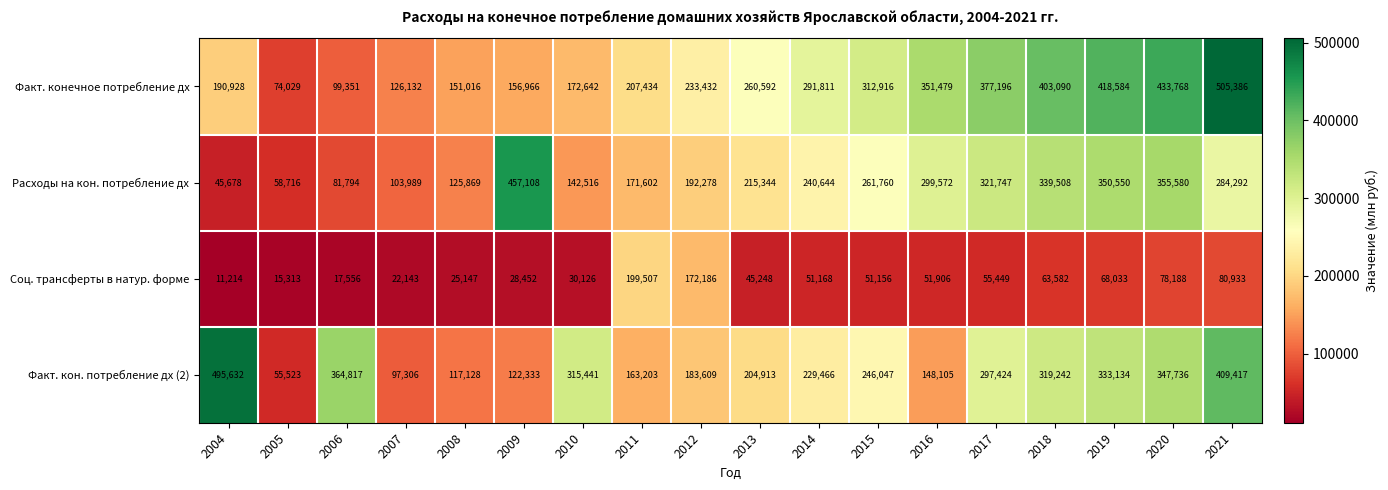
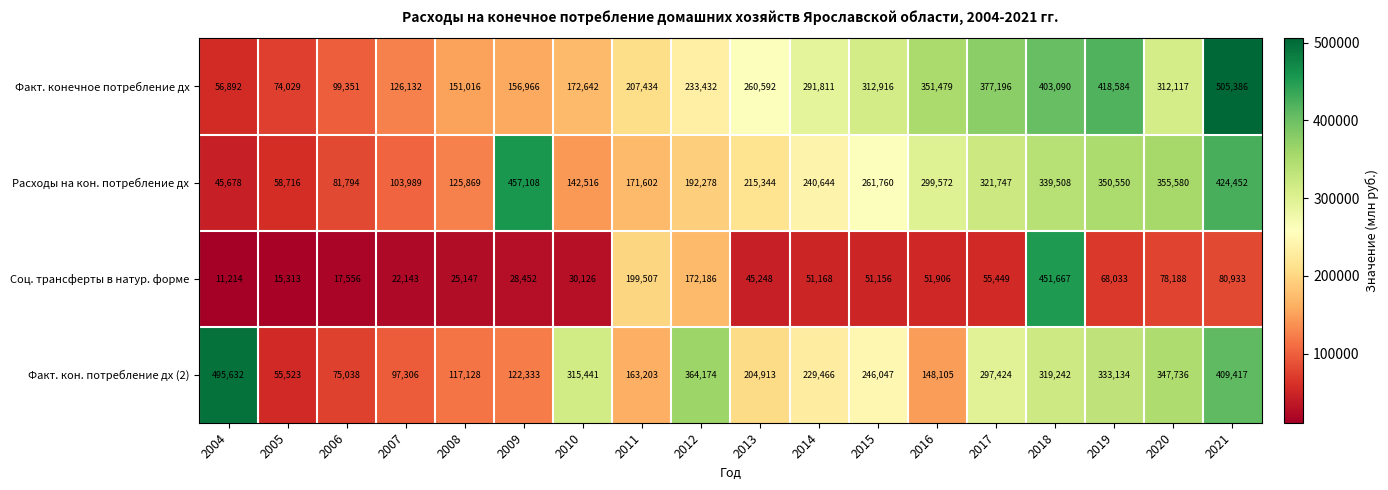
  {
    "Факт. конечное потребление дх": {
-     "2004": "190,928",
+     "2004": "56,892",
      "2005": "74,029",
      "2006": "99,351",
      "2007": "126,132",
      "2008": "151,016",
      "2009": "156,966",
      "2010": "172,642",
      "2011": "207,434",
      "2012": "233,432",
      "2013": "260,592",
      "2014": "291,811",
      "2015": "312,916",
      "2016": "351,479",
      "2017": "377,196",
      "2018": "403,090",
      "2019": "418,584",
-     "2020": "433,768",
+     "2020": "312,117",
      "2021": "505,386"
    },
    "Расходы на кон. потребление дх": {
      "2004": "45,678",
      "2005": "58,716",
      "2006": "81,794",
      "2007": "103,989",
      "2008": "125,869",
      "2009": "457,108",
      "2010": "142,516",
      "2011": "171,602",
      "2012": "192,278",
      "2013": "215,344",
      "2014": "240,644",
      "2015": "261,760",
      "2016": "299,572",
      "2017": "321,747",
      "2018": "339,508",
      "2019": "350,550",
      "2020": "355,580",
-     "2021": "284,292"
+     "2021": "424,452"
    },
    "Соц. трансферты в натур. форме": {
      "2004": "11,214",
      "2005": "15,313",
      "2006": "17,556",
      "2007": "22,143",
      "2008": "25,147",
      "2009": "28,452",
      "2010": "30,126",
      "2011": "199,507",
      "2012": "172,186",
      "2013": "45,248",
      "2014": "51,168",
      "2015": "51,156",
      "2016": "51,906",
      "2017": "55,449",
-     "2018": "63,582",
+     "2018": "451,667",
      "2019": "68,033",
      "2020": "78,188",
      "2021": "80,933"
    },
    "Факт. кон. потребление дх (2)": {
      "2004": "495,632",
      "2005": "55,523",
-     "2006": "364,817",
+     "2006": "75,038",
      "2007": "97,306",
      "2008": "117,128",
      "2009": "122,333",
      "2010": "315,441",
      "2011": "163,203",
-     "2012": "183,609",
+     "2012": "364,174",
      "2013": "204,913",
      "2014": "229,466",
      "2015": "246,047",
      "2016": "148,105",
      "2017": "297,424",
      "2018": "319,242",
      "2019": "333,134",
      "2020": "347,736",
      "2021": "409,417"
    }
  }
